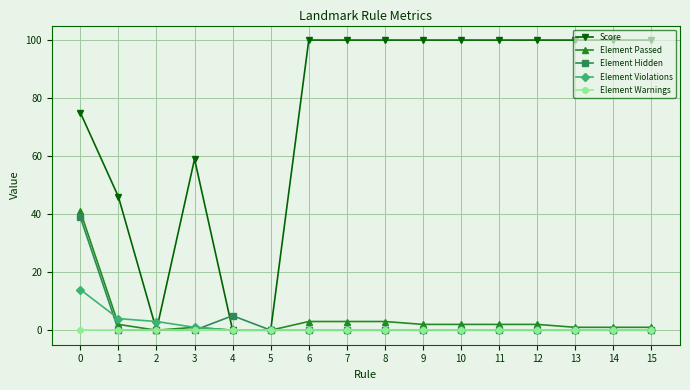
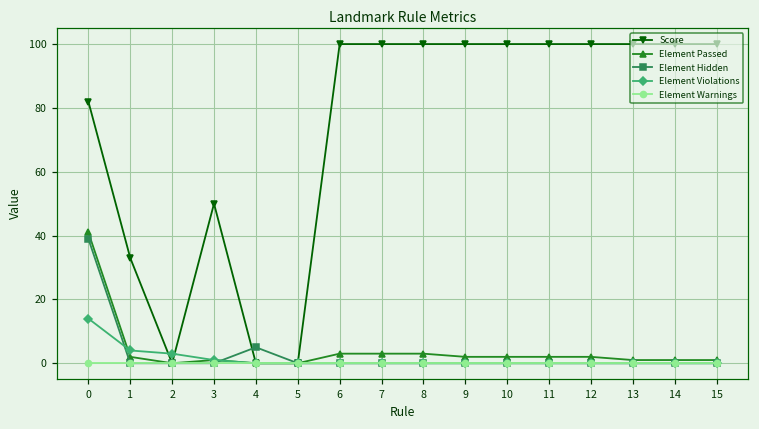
  {
    "Score": {
-     "0": 75,
-     "1": 46,
-     "3": 59,
+     "0": 82,
+     "1": 33,
+     "3": 50,
      "6": 100,
      "7": 100,
      "8": 100,
      "9": 100,
      "10": 100,
      "11": 100,
      "12": 100
    },
    "Element Warnings": {
      "0": 0
    }
  }
